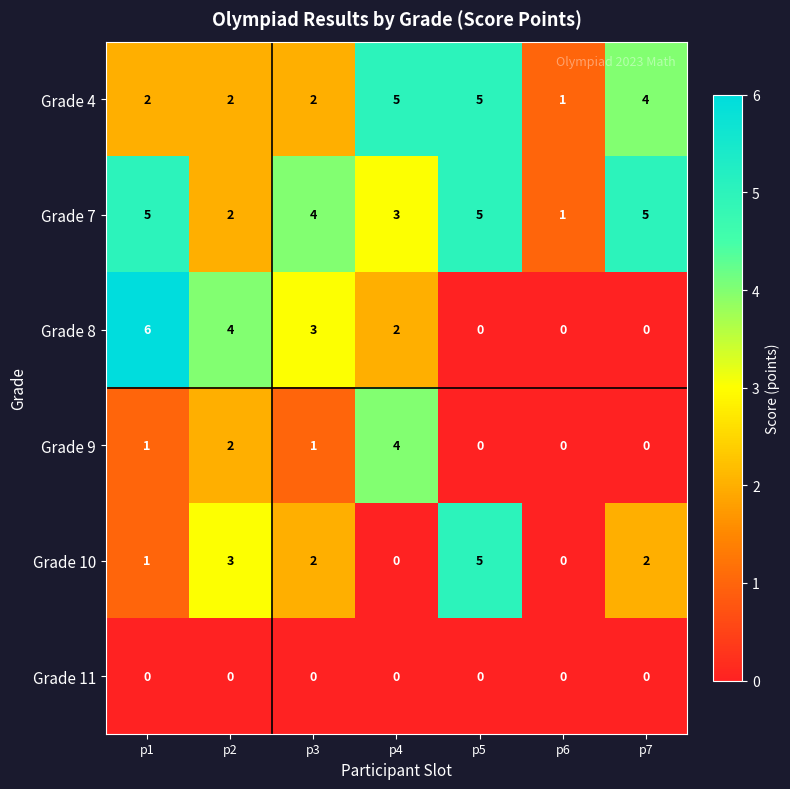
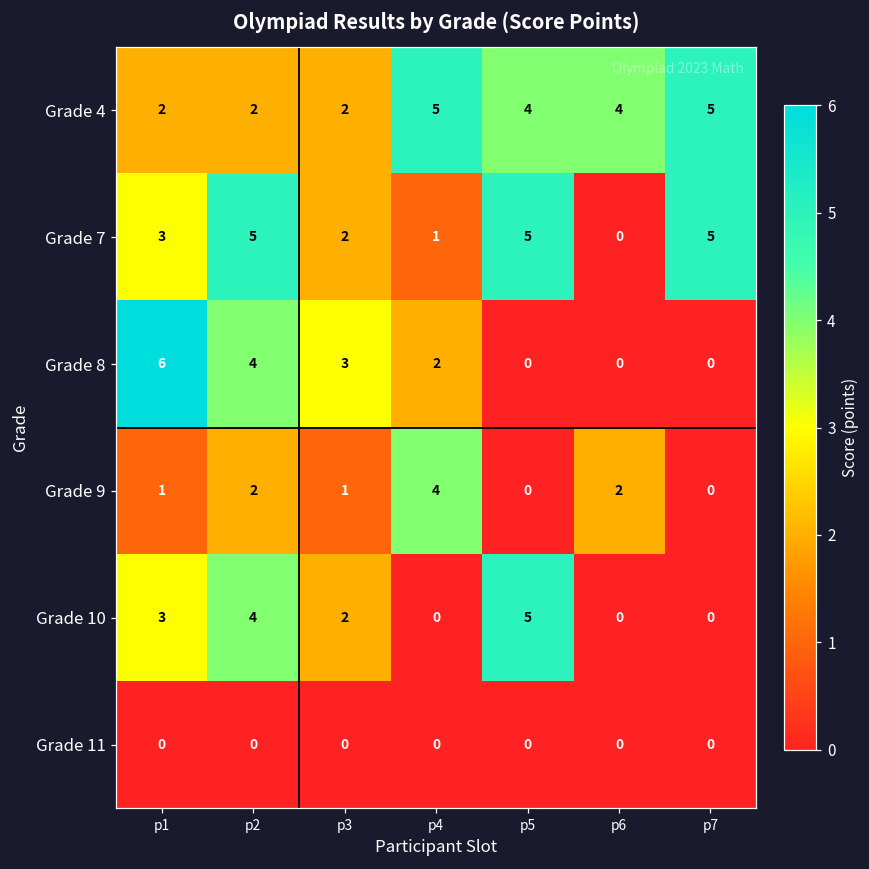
  {
    "Grade 4": {
      "p1": 2,
      "p2": 2,
      "p3": 2,
      "p4": 5,
-     "p5": 5,
-     "p6": 1,
-     "p7": 4
+     "p5": 4,
+     "p6": 4,
+     "p7": 5
    },
    "Grade 7": {
-     "p1": 5,
-     "p2": 2,
-     "p3": 4,
-     "p4": 3,
+     "p1": 3,
+     "p2": 5,
+     "p3": 2,
+     "p4": 1,
      "p5": 5,
-     "p6": 1,
+     "p6": 0,
      "p7": 5
    },
    "Grade 8": {
      "p1": 6,
      "p2": 4,
      "p3": 3,
      "p4": 2,
      "p5": 0,
      "p6": 0,
      "p7": 0
    },
    "Grade 9": {
      "p1": 1,
      "p2": 2,
      "p3": 1,
      "p4": 4,
      "p5": 0,
-     "p6": 0,
+     "p6": 2,
      "p7": 0
    },
    "Grade 10": {
-     "p1": 1,
-     "p2": 3,
+     "p1": 3,
+     "p2": 4,
      "p3": 2,
      "p4": 0,
      "p5": 5,
      "p6": 0,
-     "p7": 2
+     "p7": 0
    },
    "Grade 11": {
      "p1": 0,
      "p2": 0,
      "p3": 0,
      "p4": 0,
      "p5": 0,
      "p6": 0,
      "p7": 0
    }
  }
